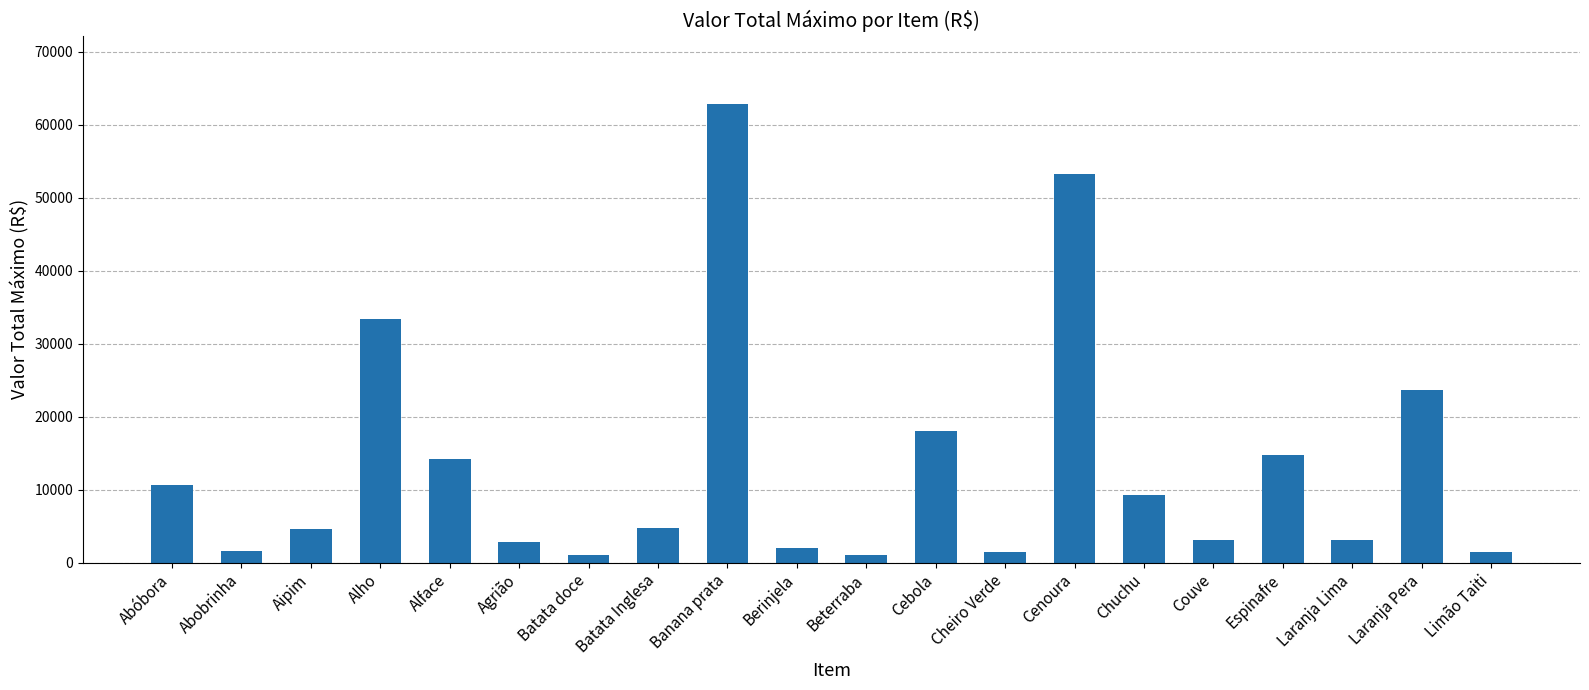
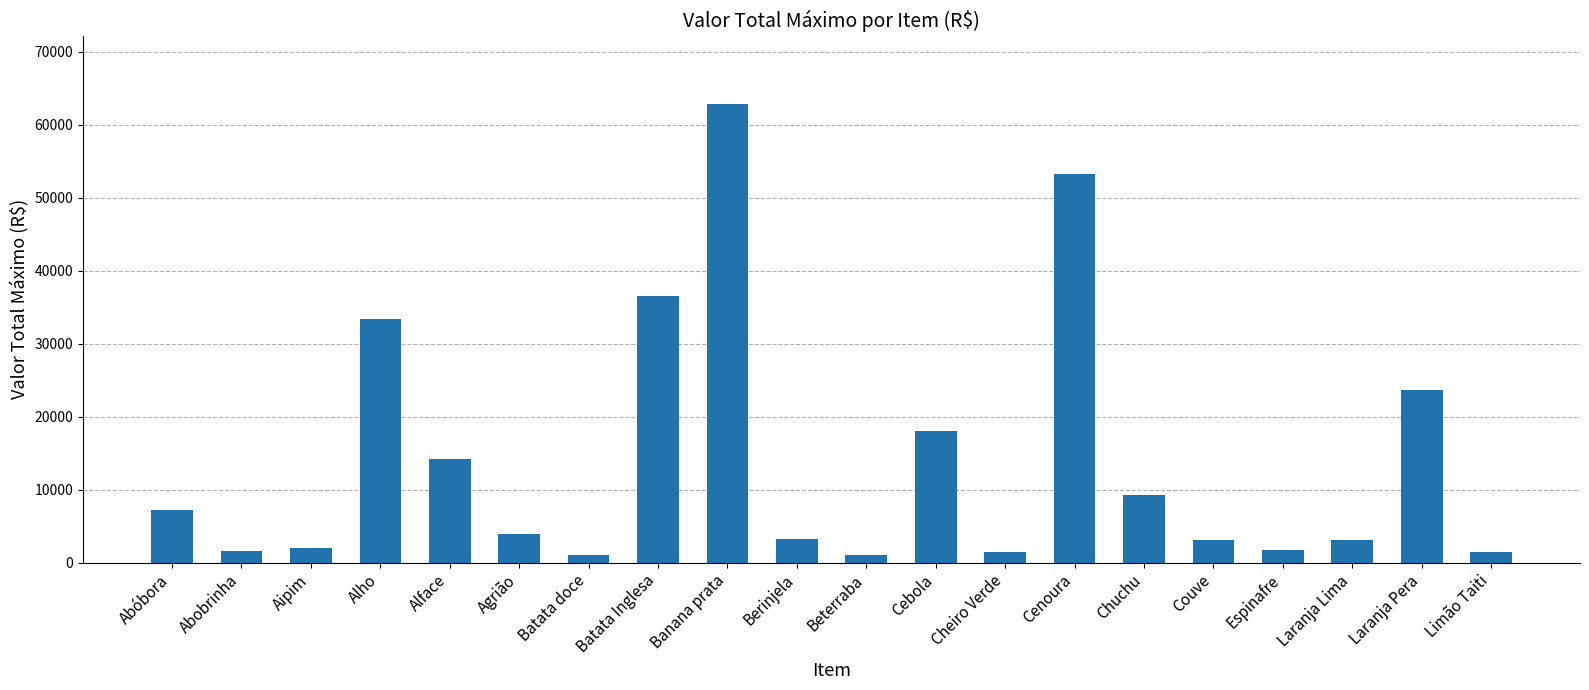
  {
-   "Abóbora": 11000,
+   "Abóbora": 7000,
    "Abobrinha": 2000,
-   "Aipim": 5000,
+   "Aipim": 2000,
    "Alho": 33000,
    "Alface": 14000,
-   "Agrião": 3000,
+   "Agrião": 4000,
    "Batata doce": 1000,
-   "Batata Inglesa": 5000,
+   "Batata Inglesa": 37000,
    "Banana prata": 63000,
-   "Berinjela": 2000,
+   "Berinjela": 3000,
    "Beterraba": 1000,
    "Cebola": 18000,
    "Cheiro Verde": 1000,
    "Cenoura": 53000,
    "Chuchu": 9000,
    "Couve": 3000,
-   "Espinafre": 15000,
+   "Espinafre": 2000,
    "Laranja Lima": 3000,
    "Laranja Pera": 24000,
    "Limão Taiti": 1000
  }
